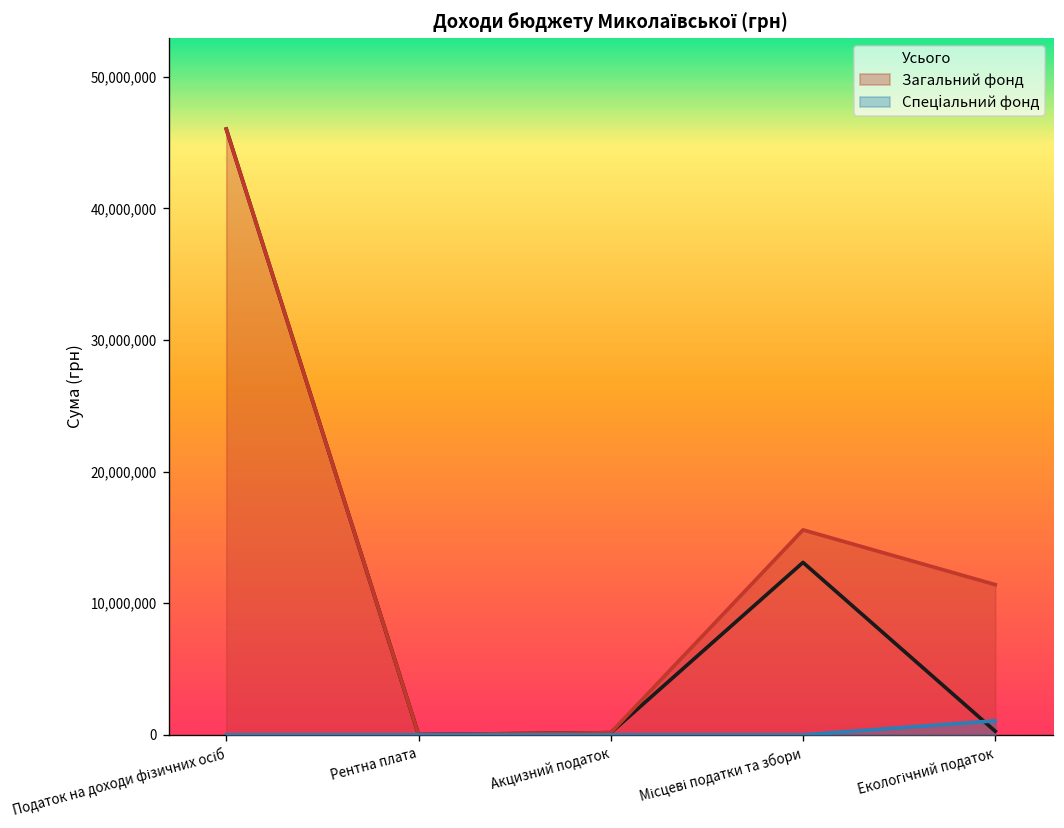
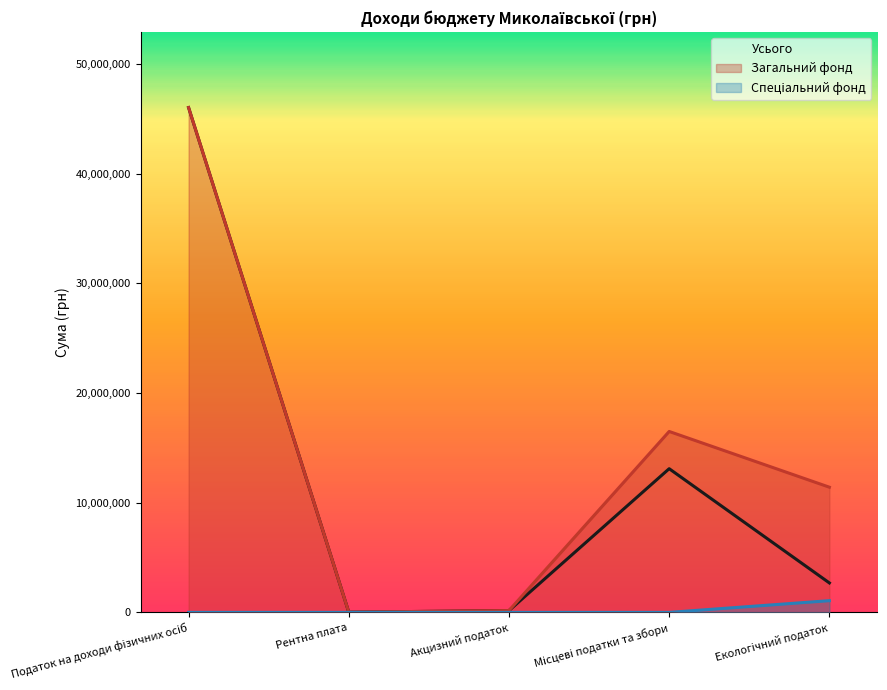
  {
    "Усього": {
      "Місцеві податки та збори": "13,100,000",
-     "Екологічний податок": "300,000"
+     "Екологічний податок": "2,700,000"
    },
    "Загальний фонд": {
-     "Місцеві податки та збори": "15,600,000",
+     "Місцеві податки та збори": "16,500,000",
      "Екологічний податок": "11,400,000"
    },
    "Спеціальний фонд": {
      "Податок на доходи фізичних осіб": "0",
      "Місцеві податки та збори": "0",
      "Екологічний податок": "1,100,000"
    }
  }
